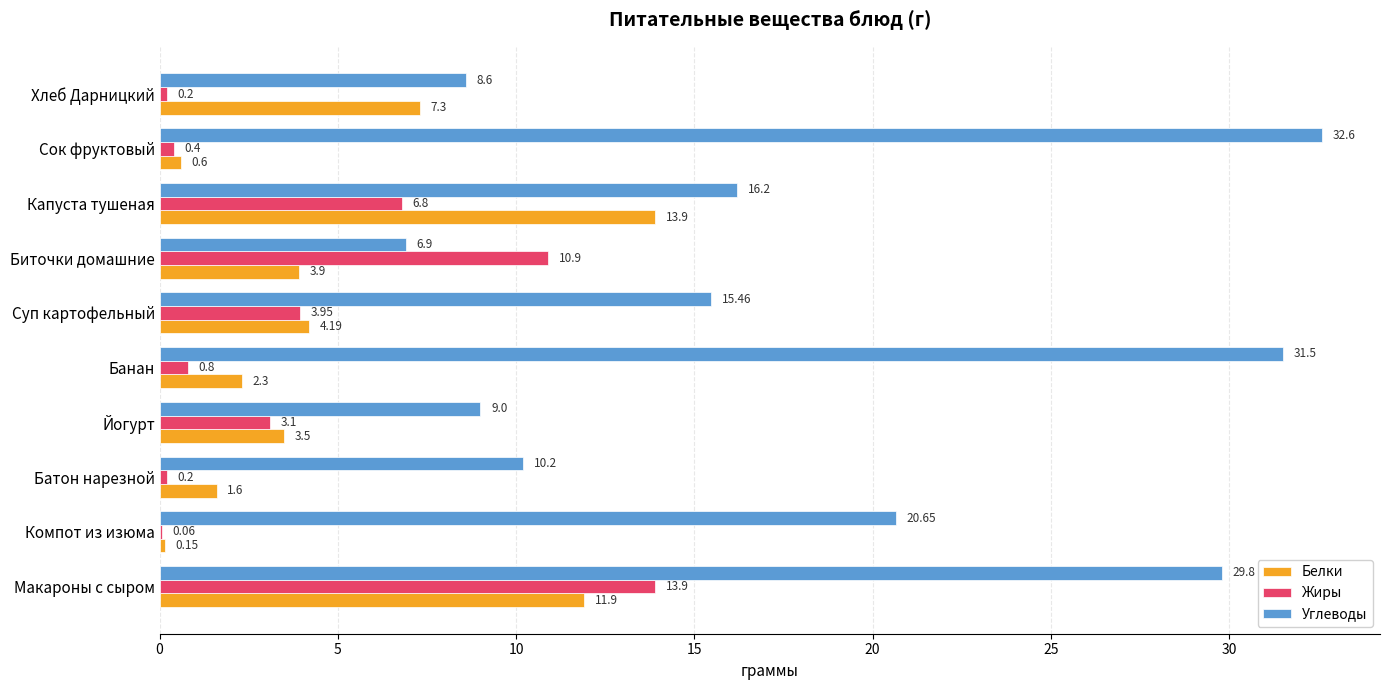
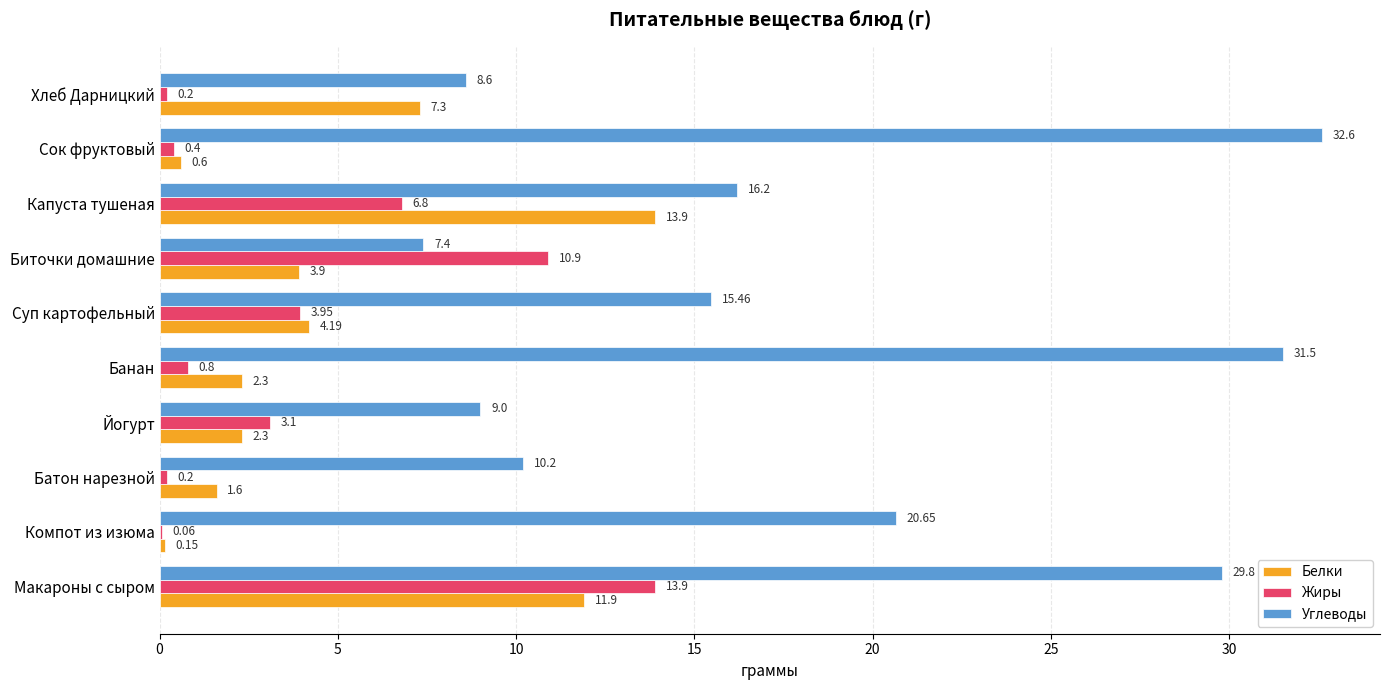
  {
    "Белки": {
      "Хлеб Дарницкий": 7.3,
      "Сок фруктовый": 0.6,
      "Капуста тушеная": 13.9,
      "Биточки домашние": 3.9,
      "Суп картофельный": 4.19,
      "Банан": 2.3,
-     "Йогурт": 3.5,
+     "Йогурт": 2.3,
      "Батон нарезной": 1.6,
      "Компот из изюма": 0.15,
      "Макароны с сыром": 11.9
    },
    "Жиры": {
      "Хлеб Дарницкий": 0.2,
      "Сок фруктовый": 0.4,
      "Капуста тушеная": 6.8,
      "Биточки домашние": 10.9,
      "Суп картофельный": 3.95,
      "Банан": 0.8,
      "Йогурт": 3.1,
      "Батон нарезной": 0.2,
      "Компот из изюма": 0.06,
      "Макароны с сыром": 13.9
    },
    "Углеводы": {
      "Хлеб Дарницкий": 8.6,
      "Сок фруктовый": 32.6,
      "Капуста тушеная": 16.2,
-     "Биточки домашние": 6.9,
+     "Биточки домашние": 7.4,
      "Суп картофельный": 15.46,
      "Банан": 31.5,
      "Йогурт": 9.0,
      "Батон нарезной": 10.2,
      "Компот из изюма": 20.65,
      "Макароны с сыром": 29.8
    }
  }
